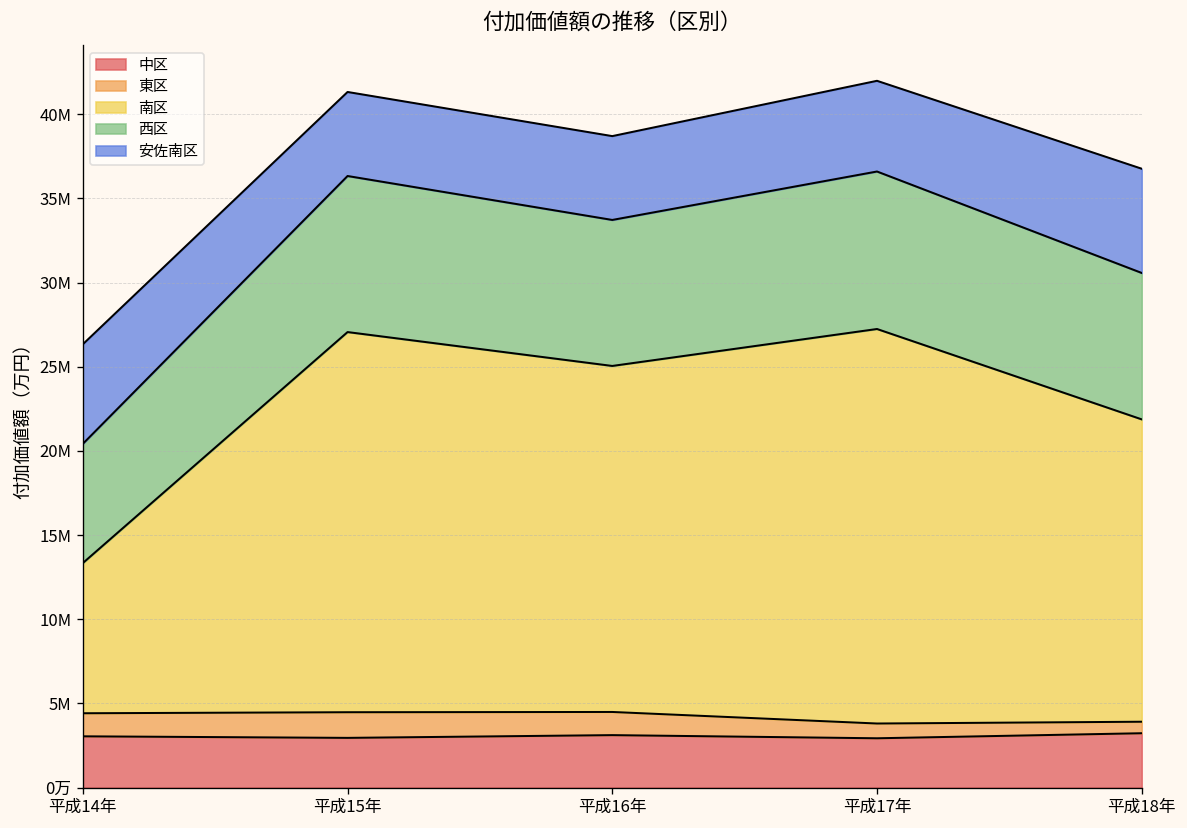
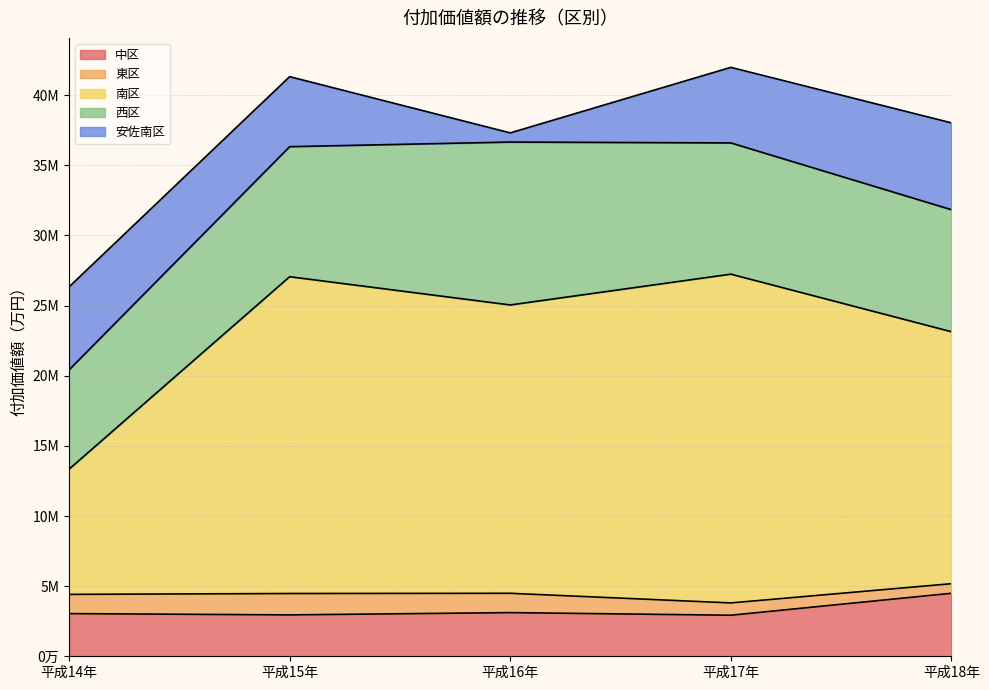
  {
    "中区": {
      "平成14年": 3000000,
      "平成15年": 3000000,
      "平成16年": 3100000,
      "平成17年": 2900000,
-     "平成18年": 3200000
+     "平成18年": 4500000
    },
    "西区": {
      "平成14年": 7100000,
      "平成15年": 9300000,
-     "平成16年": 8700000,
+     "平成16年": 11600000,
      "平成17年": 9400000,
      "平成18年": 8700000
    },
    "安佐南区": {
      "平成14年": 5900000,
      "平成15年": 5000000,
-     "平成16年": 5000000,
+     "平成16年": 700000,
      "平成17年": 5400000,
      "平成18年": 6200000
    }
  }
